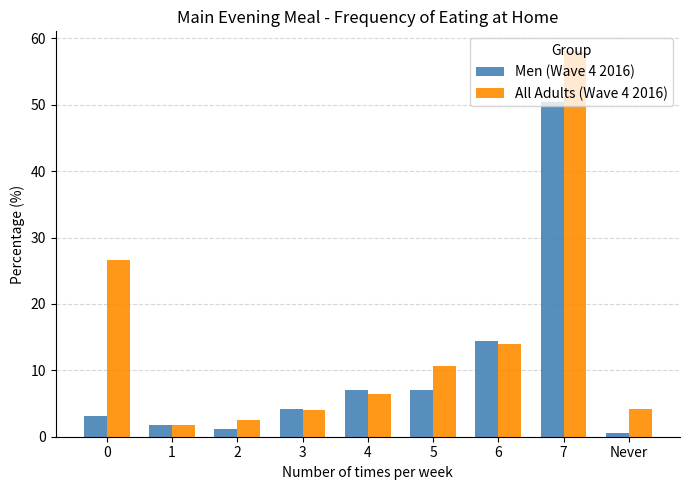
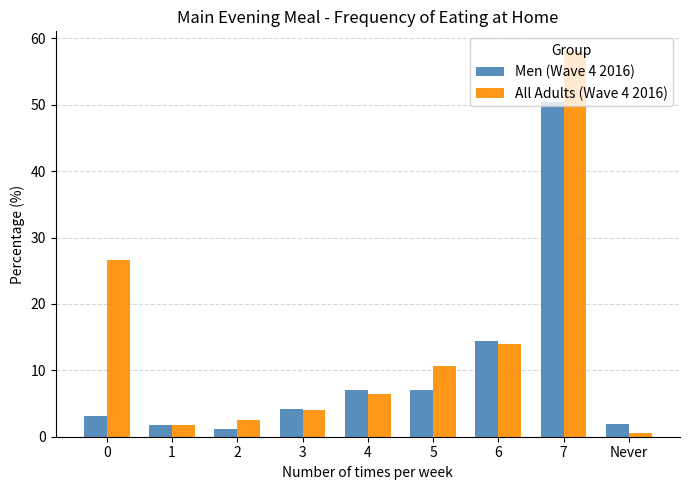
  {
    "Men (Wave 4 2016)": {
      "0": 3,
      "1": 2,
      "2": 1,
      "3": 4,
      "4": 7,
      "5": 7,
      "6": 14,
-     "Never": 1
+     "Never": 2
    },
    "All Adults (Wave 4 2016)": {
      "0": 27,
      "1": 2,
      "2": 2,
      "3": 4,
      "4": 6,
      "5": 11,
      "6": 14,
-     "Never": 4
+     "Never": 1
    }
  }
